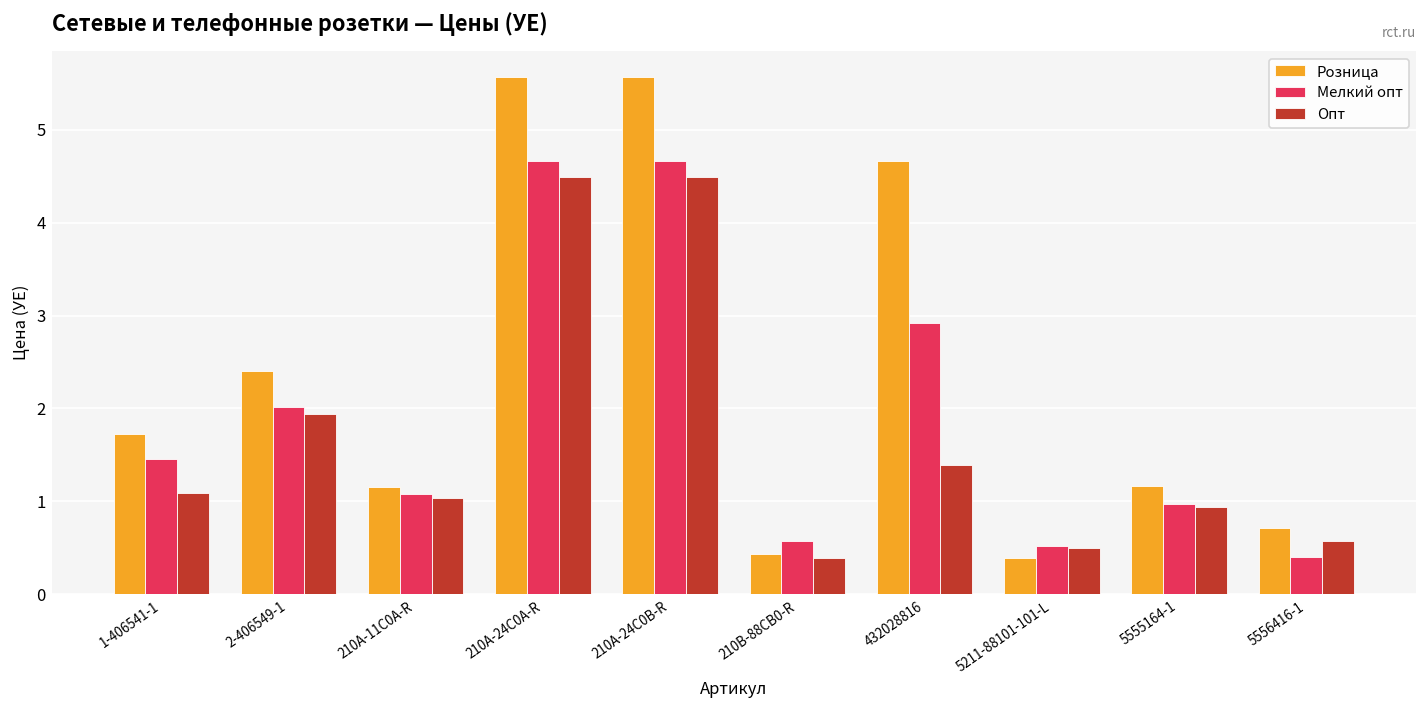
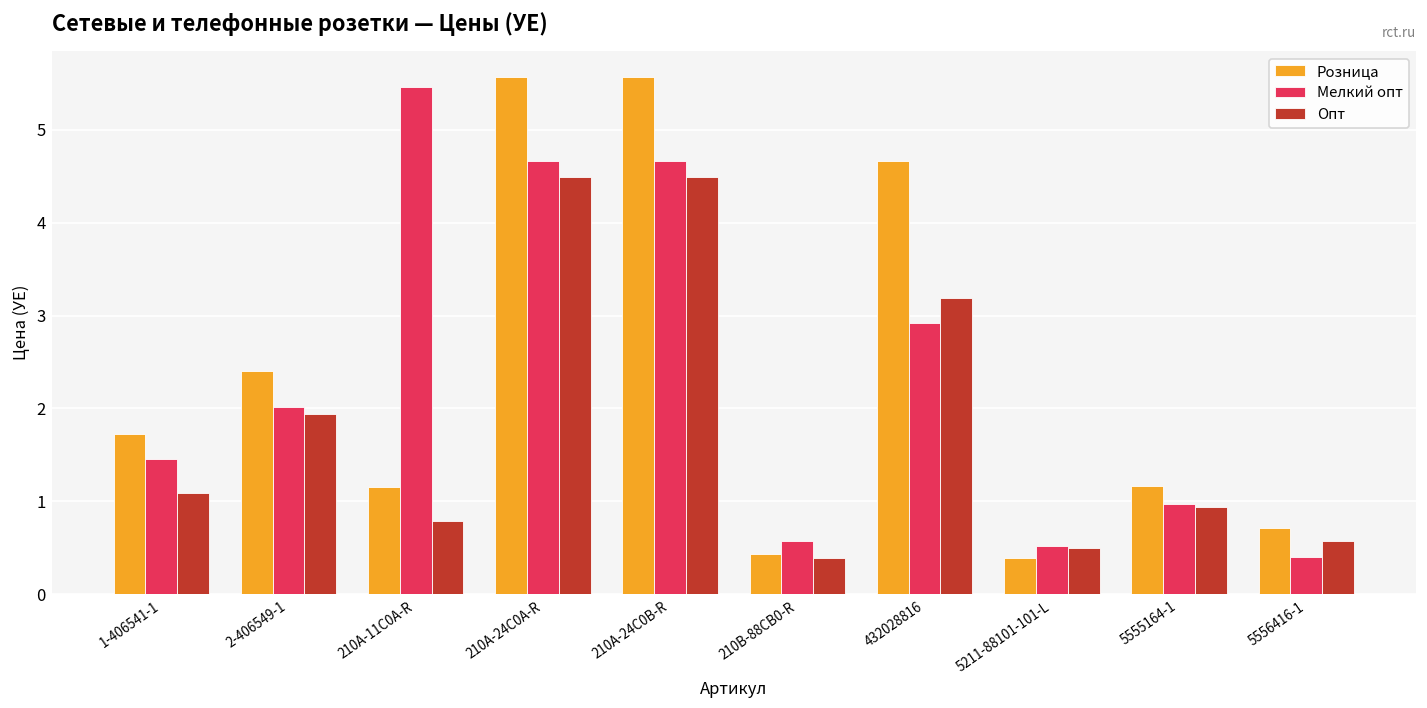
  {
    "Розница": {
      "1-406541-1": 1.7,
      "2-406549-1": 2.4,
      "210A-11C0A-R": 1.2,
      "210A-24C0A-R": 5.6,
      "210A-24C0B-R": 5.6,
      "210B-88CB0-R": 0.4,
      "432028816": 4.7,
      "5211-88101-101-L": 0.4,
      "5555164-1": 1.2,
      "5556416-1": 0.7
    },
    "Мелкий опт": {
      "1-406541-1": 1.5,
      "2-406549-1": 2.0,
-     "210A-11C0A-R": 1.1,
+     "210A-11C0A-R": 5.5,
      "210A-24C0A-R": 4.7,
      "210A-24C0B-R": 4.7,
      "210B-88CB0-R": 0.6,
      "432028816": 2.9,
      "5211-88101-101-L": 0.5,
      "5555164-1": 1.0,
      "5556416-1": 0.4
    },
    "Опт": {
      "1-406541-1": 1.1,
      "2-406549-1": 1.9,
-     "210A-11C0A-R": 1.0,
+     "210A-11C0A-R": 0.8,
      "210A-24C0A-R": 4.5,
      "210A-24C0B-R": 4.5,
      "210B-88CB0-R": 0.4,
-     "432028816": 1.4,
+     "432028816": 3.2,
      "5211-88101-101-L": 0.5,
      "5555164-1": 0.9,
      "5556416-1": 0.6
    }
  }
